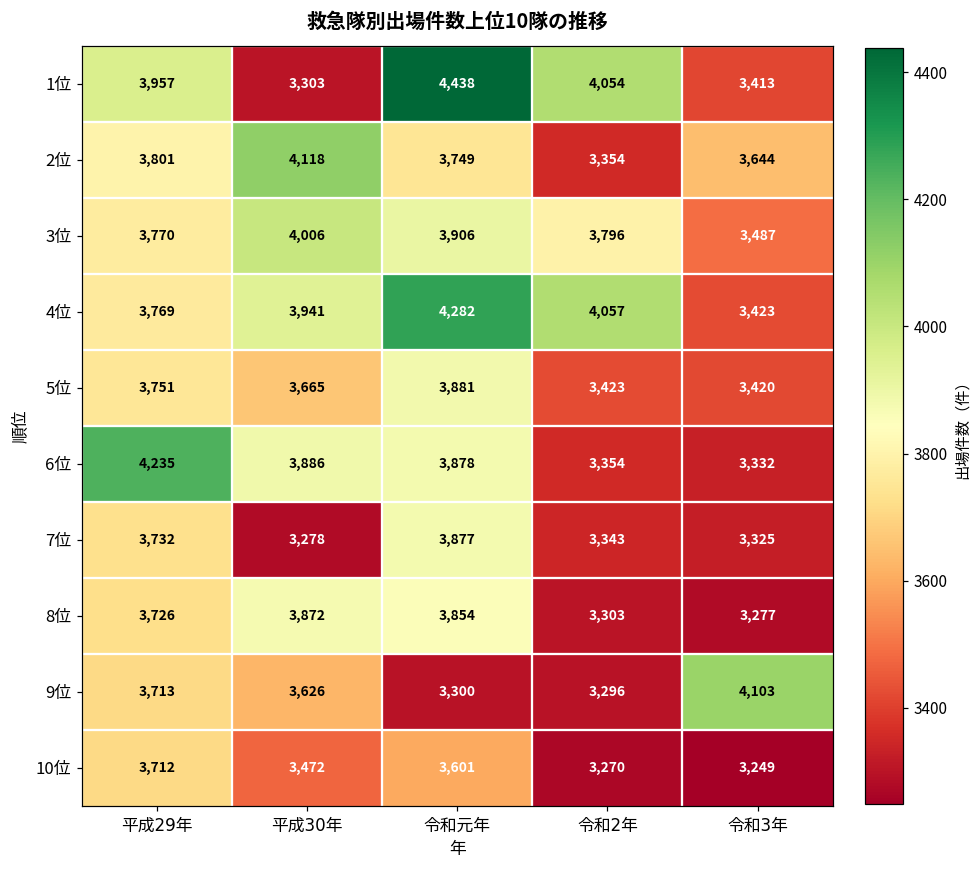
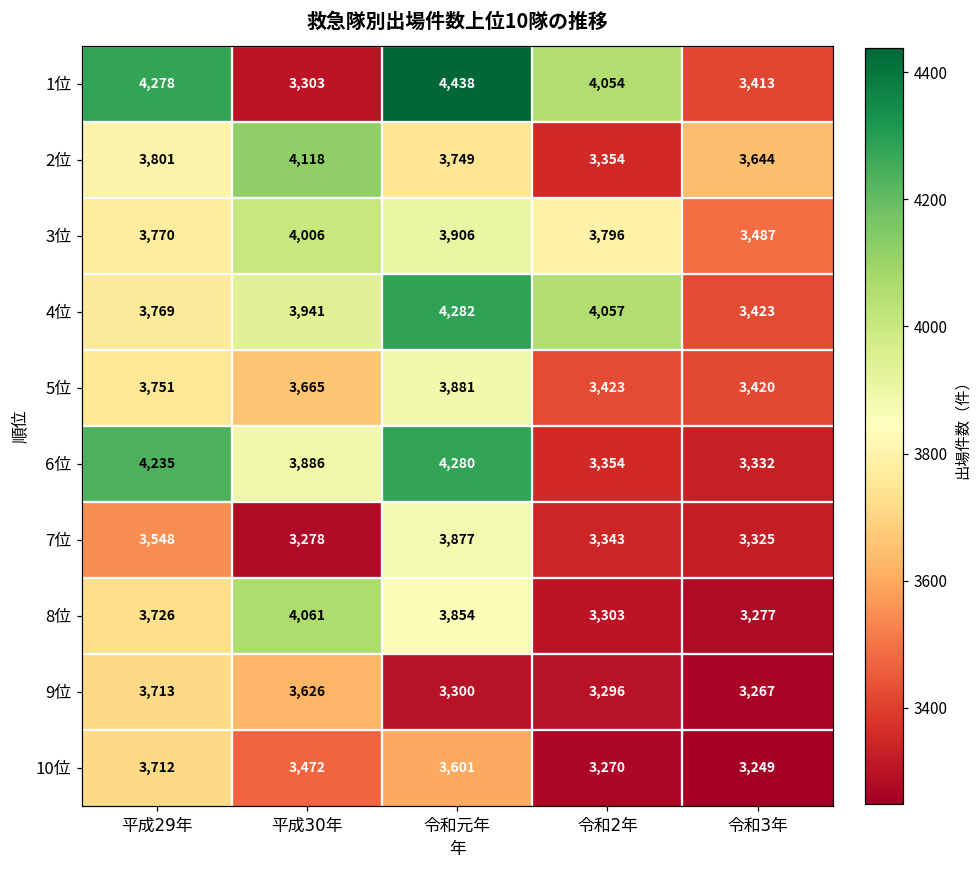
  {
    "1位": {
-     "平成29年": "3,957",
+     "平成29年": "4,278",
      "平成30年": "3,303",
      "令和元年": "4,438",
      "令和2年": "4,054",
      "令和3年": "3,413"
    },
    "2位": {
      "平成29年": "3,801",
      "平成30年": "4,118",
      "令和元年": "3,749",
      "令和2年": "3,354",
      "令和3年": "3,644"
    },
    "3位": {
      "平成29年": "3,770",
      "平成30年": "4,006",
      "令和元年": "3,906",
      "令和2年": "3,796",
      "令和3年": "3,487"
    },
    "4位": {
      "平成29年": "3,769",
      "平成30年": "3,941",
      "令和元年": "4,282",
      "令和2年": "4,057",
      "令和3年": "3,423"
    },
    "5位": {
      "平成29年": "3,751",
      "平成30年": "3,665",
      "令和元年": "3,881",
      "令和2年": "3,423",
      "令和3年": "3,420"
    },
    "6位": {
      "平成29年": "4,235",
      "平成30年": "3,886",
-     "令和元年": "3,878",
+     "令和元年": "4,280",
      "令和2年": "3,354",
      "令和3年": "3,332"
    },
    "7位": {
-     "平成29年": "3,732",
+     "平成29年": "3,548",
      "平成30年": "3,278",
      "令和元年": "3,877",
      "令和2年": "3,343",
      "令和3年": "3,325"
    },
    "8位": {
      "平成29年": "3,726",
-     "平成30年": "3,872",
+     "平成30年": "4,061",
      "令和元年": "3,854",
      "令和2年": "3,303",
      "令和3年": "3,277"
    },
    "9位": {
      "平成29年": "3,713",
      "平成30年": "3,626",
      "令和元年": "3,300",
      "令和2年": "3,296",
-     "令和3年": "4,103"
+     "令和3年": "3,267"
    },
    "10位": {
      "平成29年": "3,712",
      "平成30年": "3,472",
      "令和元年": "3,601",
      "令和2年": "3,270",
      "令和3年": "3,249"
    }
  }
